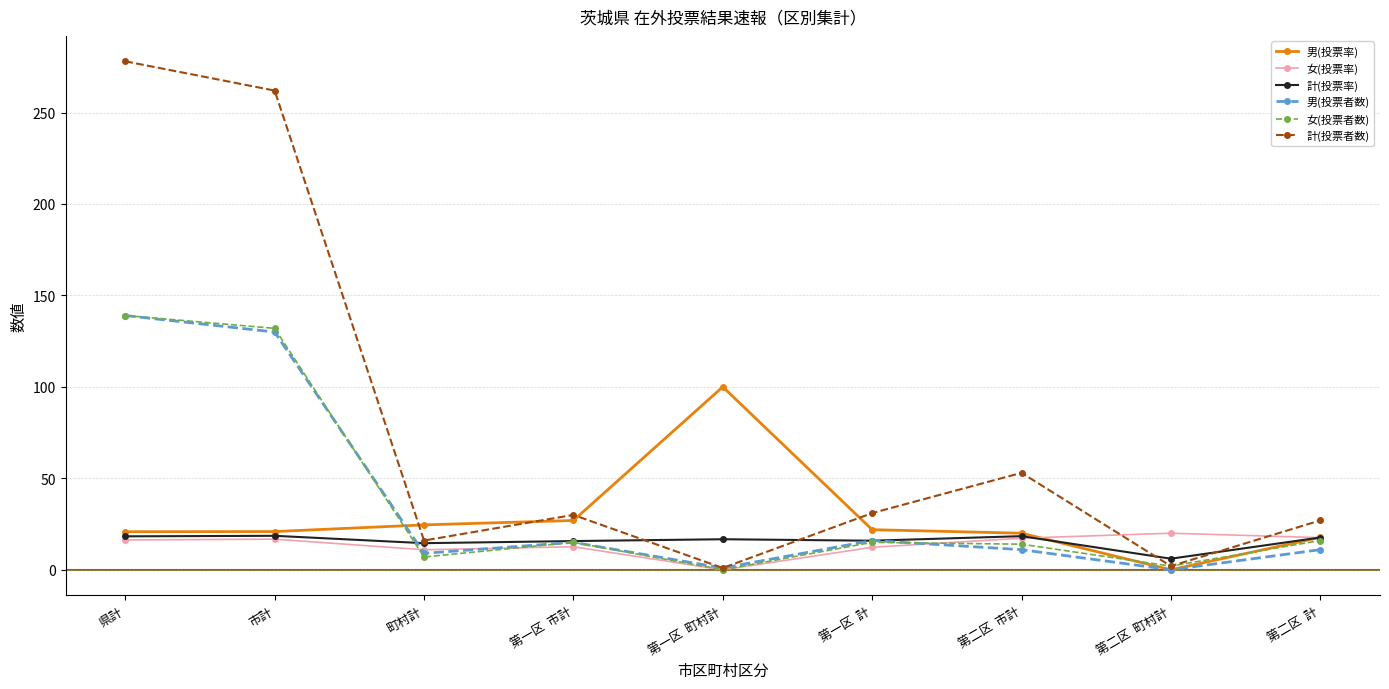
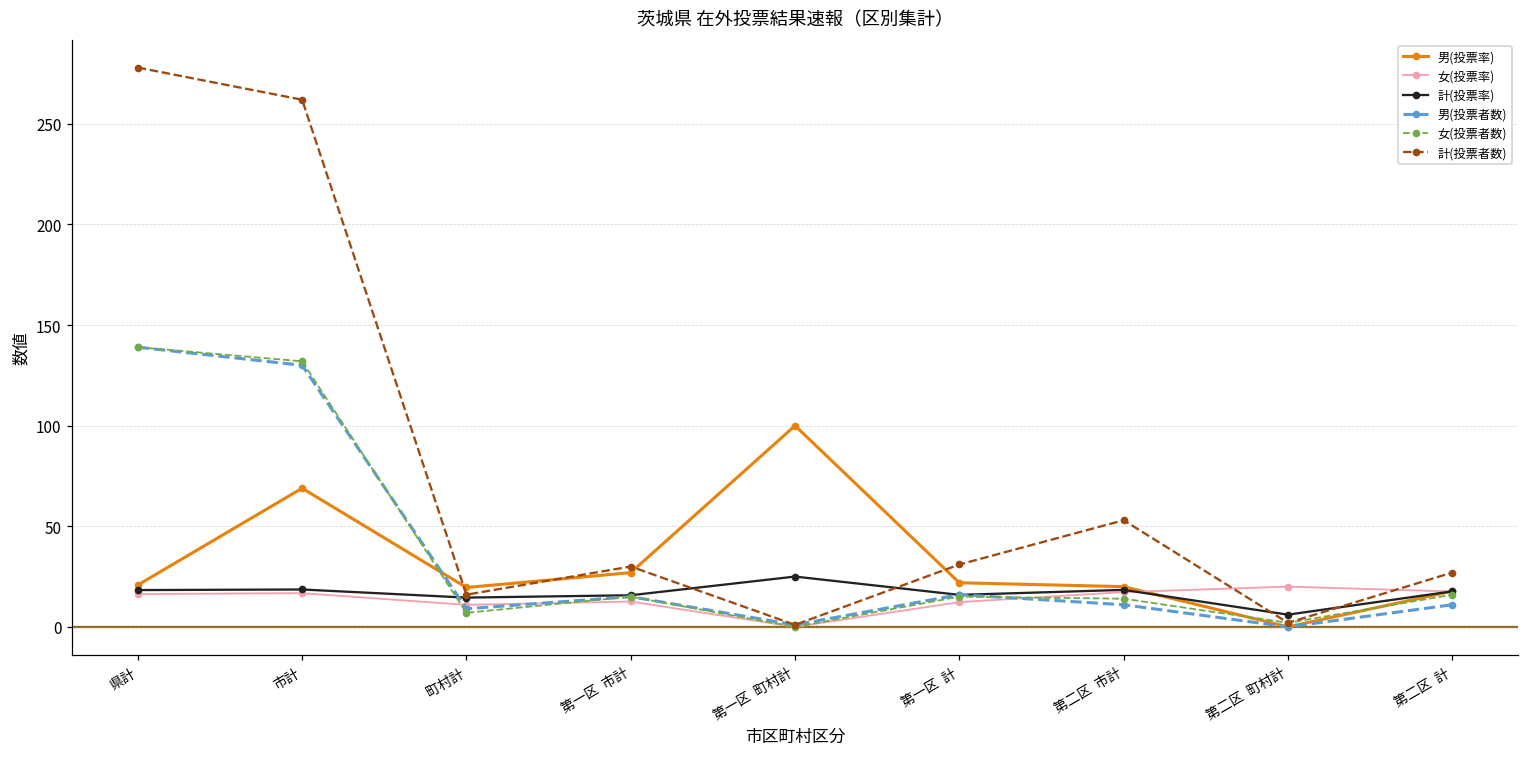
  {
    "男(投票率)": {
      "県計": 21,
-     "市計": 21,
-     "町村計": 25,
+     "市計": 69,
+     "町村計": 20,
      "第一区 市計": 27,
      "第一区 町村計": 100,
      "第一区 計": 22,
      "第二区 市計": 20
    },
    "女(投票率)": {
      "県計": 16,
      "市計": 17,
      "町村計": 11,
      "第一区 市計": 13,
      "第一区 計": 12,
      "第二区 町村計": 20
    },
    "計(投票率)": {
      "県計": 18,
      "市計": 19,
      "町村計": 15,
-     "第一区 町村計": 17,
+     "第一区 町村計": 25,
      "第二区 町村計": 6
    },
    "男(投票者数)": {
      "市計": 130,
      "町村計": 9,
      "第二区 市計": 11,
      "第二区 計": 11
    },
    "女(投票者数)": {
      "市計": 132,
      "町村計": 7,
      "第二区 市計": 14,
      "第二区 計": 16
    },
    "計(投票者数)": {
      "県計": 278,
      "市計": 262,
      "町村計": 16,
      "第一区 市計": 30,
      "第一区 計": 31,
      "第二区 市計": 53,
      "第二区 計": 27
    }
  }
